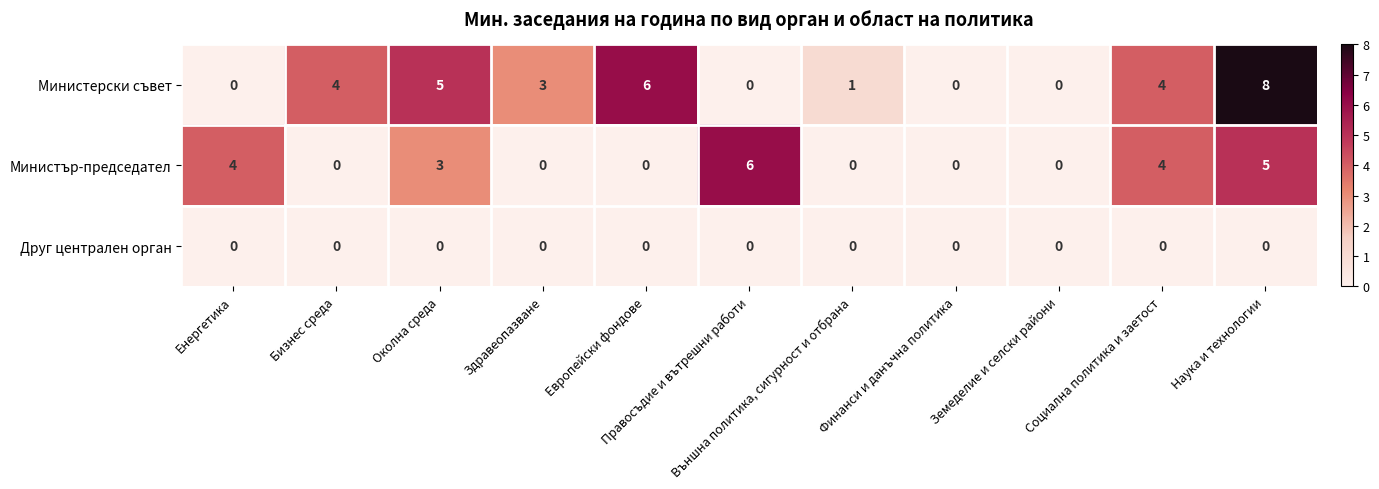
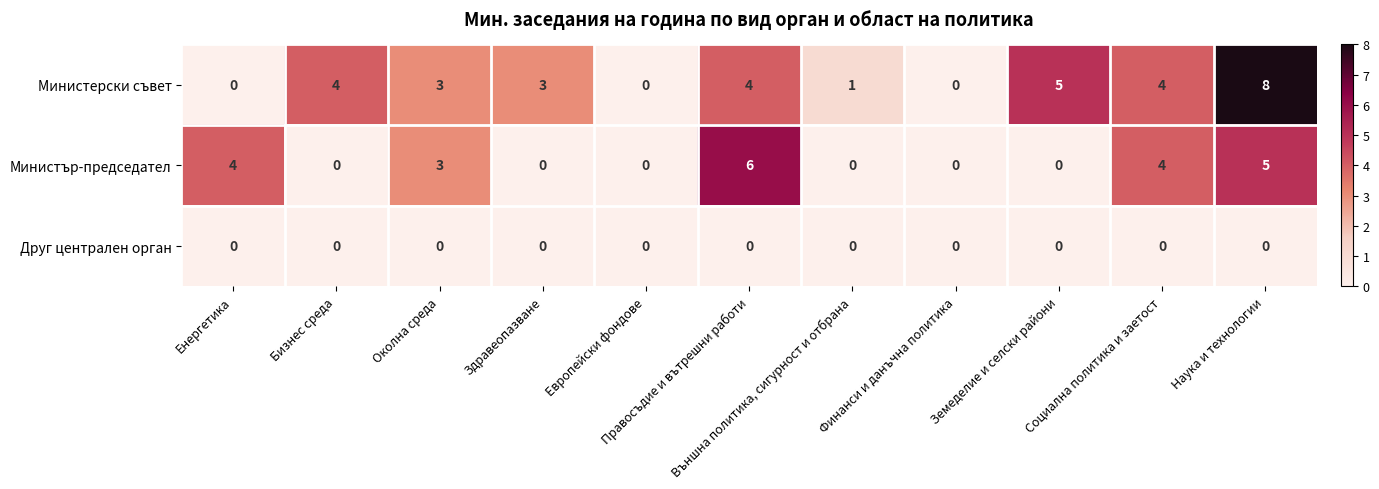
  {
    "Министерски съвет": {
      "Енергетика": 0,
      "Бизнес среда": 4,
-     "Околна среда": 5,
+     "Околна среда": 3,
      "Здравеопазване": 3,
-     "Европейски фондове": 6,
-     "Правосъдие и вътрешни работи": 0,
+     "Европейски фондове": 0,
+     "Правосъдие и вътрешни работи": 4,
      "Външна политика, сигурност и отбрана": 1,
      "Финанси и данъчна политика": 0,
-     "Земеделие и селски райони": 0,
+     "Земеделие и селски райони": 5,
      "Социална политика и заетост": 4,
      "Наука и технологии": 8
    },
    "Министър-председател": {
      "Енергетика": 4,
      "Бизнес среда": 0,
      "Околна среда": 3,
      "Здравеопазване": 0,
      "Европейски фондове": 0,
      "Правосъдие и вътрешни работи": 6,
      "Външна политика, сигурност и отбрана": 0,
      "Финанси и данъчна политика": 0,
      "Земеделие и селски райони": 0,
      "Социална политика и заетост": 4,
      "Наука и технологии": 5
    },
    "Друг централен орган": {
      "Енергетика": 0,
      "Бизнес среда": 0,
      "Околна среда": 0,
      "Здравеопазване": 0,
      "Европейски фондове": 0,
      "Правосъдие и вътрешни работи": 0,
      "Външна политика, сигурност и отбрана": 0,
      "Финанси и данъчна политика": 0,
      "Земеделие и селски райони": 0,
      "Социална политика и заетост": 0,
      "Наука и технологии": 0
    }
  }
